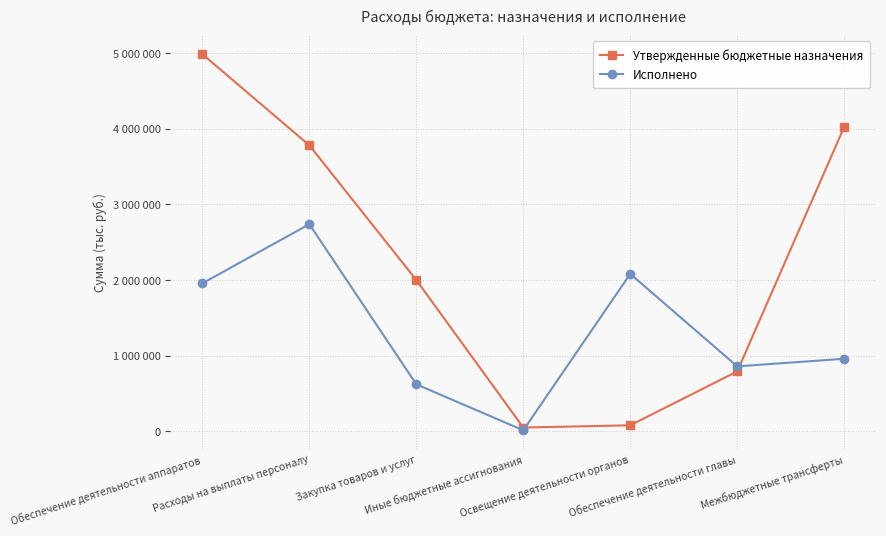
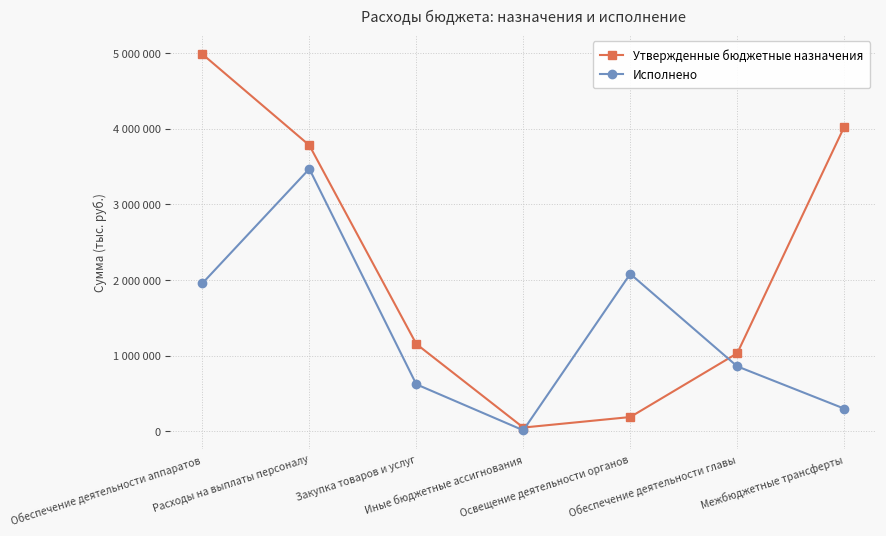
  {
    "Утвержденные бюджетные назначения": {
      "Обеспечение деятельности аппаратов": 5000000,
      "Расходы на выплаты персоналу": 3800000,
-     "Закупка товаров и услуг": 2000000,
+     "Закупка товаров и услуг": 1200000,
      "Иные бюджетные ассигнования": 100000,
-     "Освещение деятельности органов": 100000,
-     "Обеспечение деятельности главы": 800000,
+     "Освещение деятельности органов": 200000,
+     "Обеспечение деятельности главы": 1000000,
      "Межбюджетные трансферты": 4000000
    },
    "Исполнено": {
      "Обеспечение деятельности аппаратов": 2000000,
-     "Расходы на выплаты персоналу": 2700000,
+     "Расходы на выплаты персоналу": 3500000,
      "Закупка товаров и услуг": 600000,
      "Иные бюджетные ассигнования": 0,
      "Освещение деятельности органов": 2100000,
      "Обеспечение деятельности главы": 900000,
-     "Межбюджетные трансферты": 1000000
+     "Межбюджетные трансферты": 300000
    }
  }
